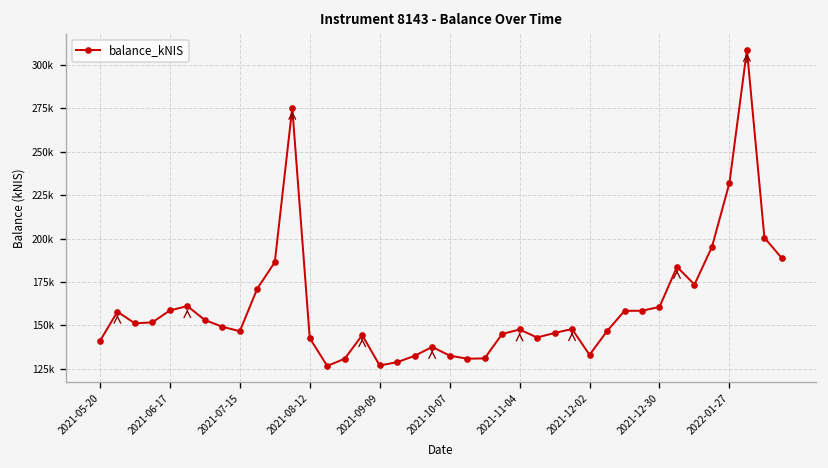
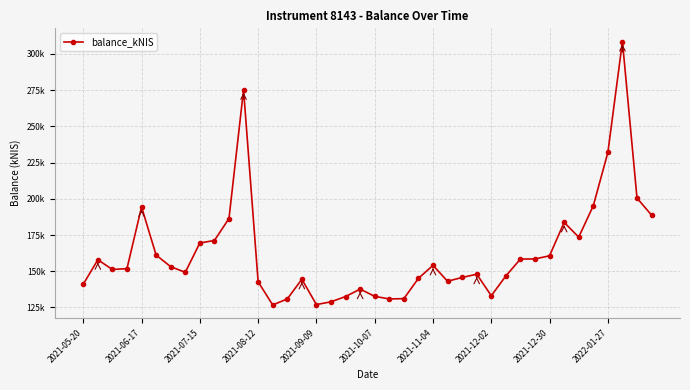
  {
    "2021-05-20": 141000,
-   "2021-06-17": 159000,
-   "2021-07-15": 147000,
+   "2021-06-17": 194000,
+   "2021-07-15": 170000,
    "2021-08-12": 143000,
    "2021-09-09": 127000,
    "2021-10-07": 133000,
-   "2021-11-04": 148000,
+   "2021-11-04": 154000,
    "2021-12-02": 133000,
    "2021-12-30": 161000,
    "2022-01-27": 232000
  }
